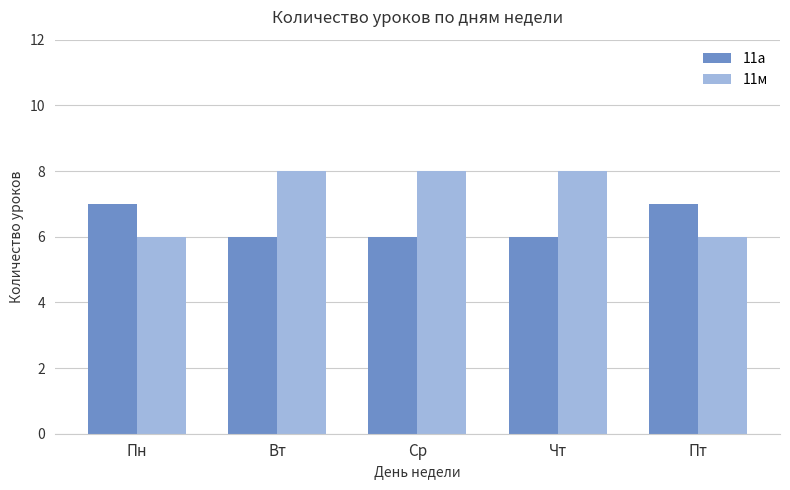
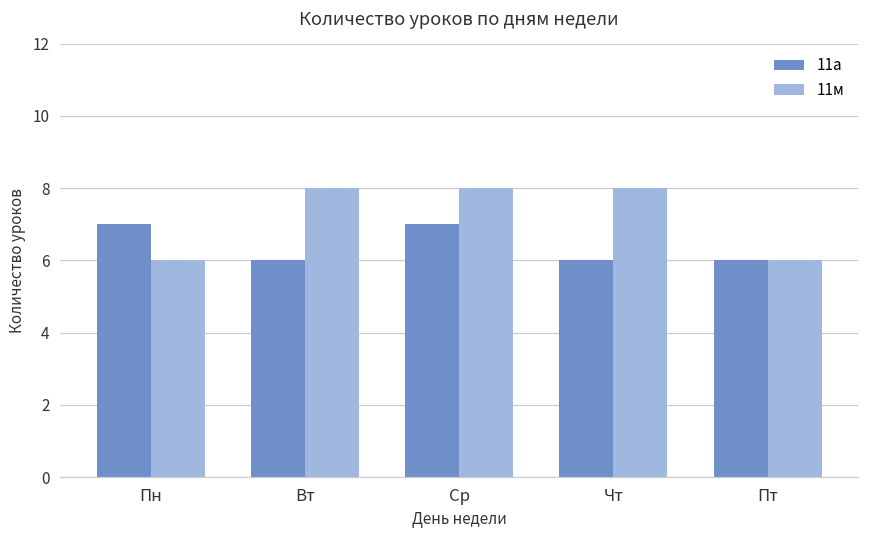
  {
    "11а": {
      "Пн": 7,
      "Вт": 6,
-     "Ср": 6,
+     "Ср": 7,
      "Чт": 6,
-     "Пт": 7
+     "Пт": 6
    },
    "11м": {
      "Пн": 6,
      "Вт": 8,
      "Ср": 8,
      "Чт": 8,
      "Пт": 6
    }
  }
